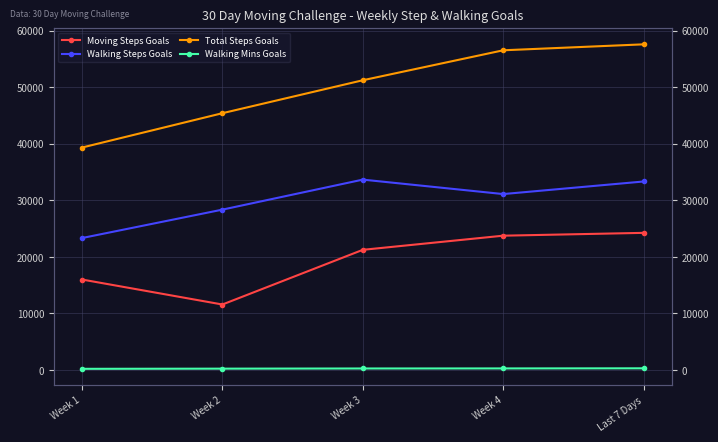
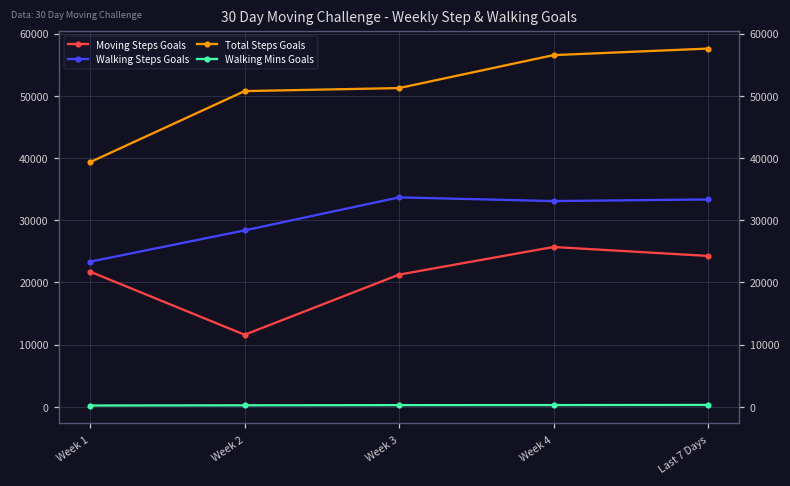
  {
    "Moving Steps Goals": {
-     "Week 1": 16000,
+     "Week 1": 22000,
      "Week 2": 12000,
      "Week 3": 21000,
-     "Week 4": 24000,
+     "Week 4": 26000,
      "Last 7 Days": 24000
    },
    "Walking Steps Goals": {
      "Week 1": 23000,
      "Week 2": 28000,
      "Week 3": 34000,
-     "Week 4": 31000,
+     "Week 4": 33000,
      "Last 7 Days": 33000
    },
    "Total Steps Goals": {
      "Week 1": 39000,
-     "Week 2": 45000,
+     "Week 2": 51000,
      "Week 3": 51000,
      "Week 4": 57000,
      "Last 7 Days": 58000
    },
    "Walking Mins Goals": {
      "Week 1": 0,
      "Week 2": 0,
      "Week 3": 0,
      "Week 4": 0,
      "Last 7 Days": 0
    }
  }
